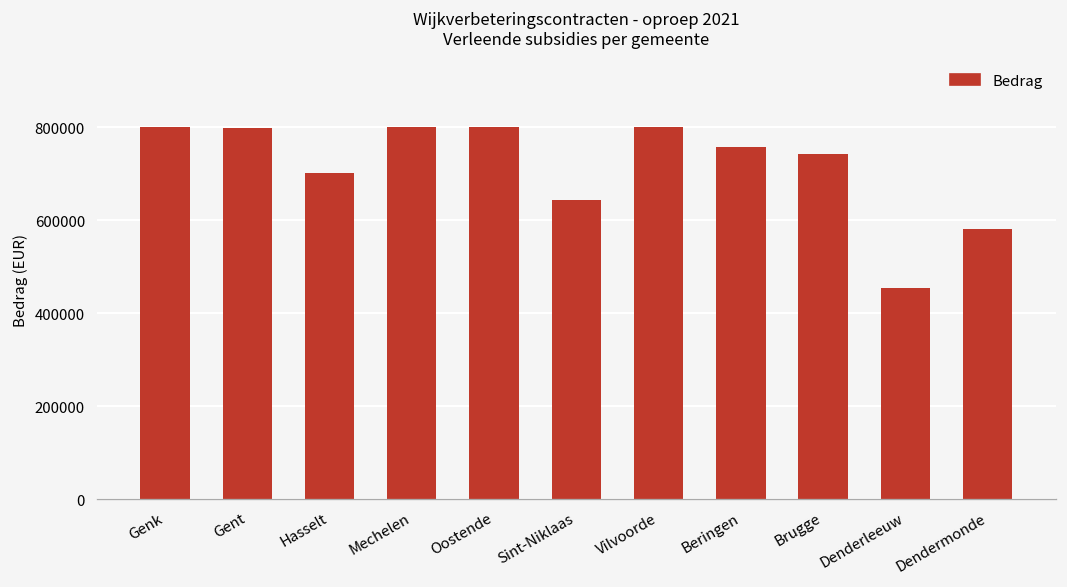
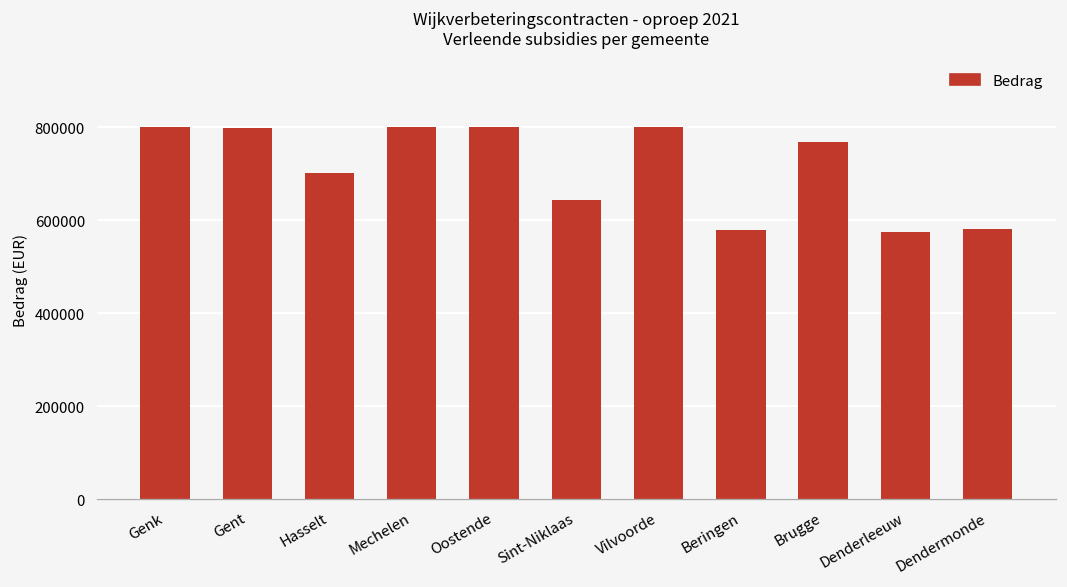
  {
    "Genk": 800000,
    "Gent": 800000,
    "Hasselt": 700000,
    "Mechelen": 800000,
    "Oostende": 800000,
    "Sint-Niklaas": 640000,
    "Vilvoorde": 800000,
-   "Beringen": 760000,
-   "Brugge": 740000,
-   "Denderleeuw": 450000,
+   "Beringen": 580000,
+   "Brugge": 770000,
+   "Denderleeuw": 580000,
    "Dendermonde": 580000
  }
